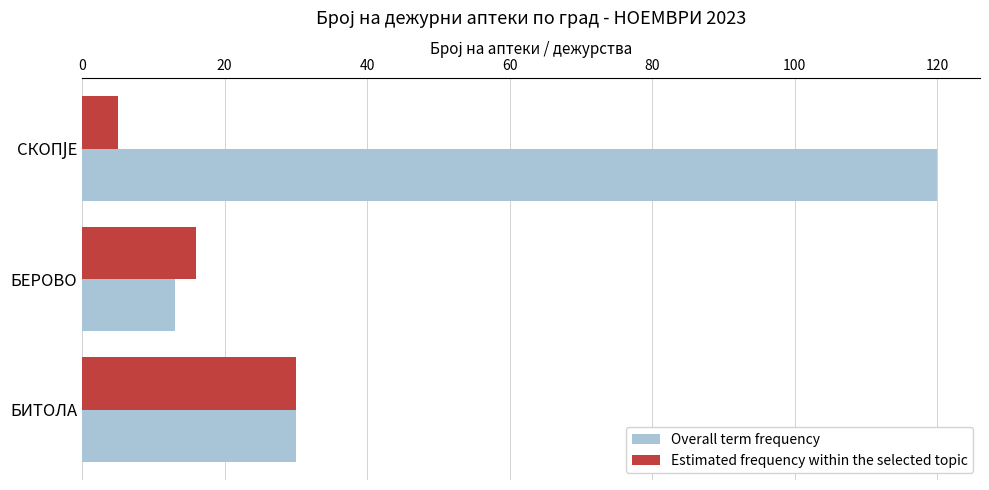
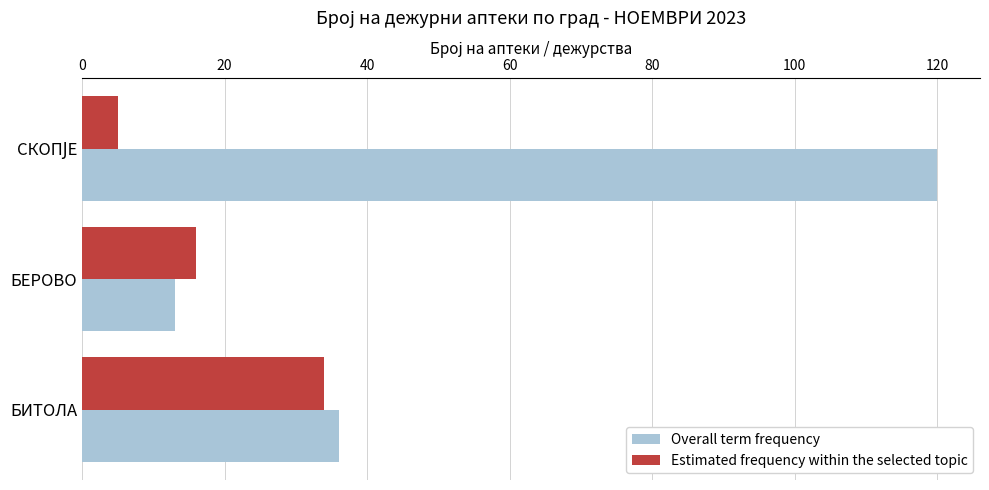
  {
    "Overall term frequency": {
      "СКОПЈЕ": 120,
      "БЕРОВО": 13,
-     "БИТОЛА": 30
+     "БИТОЛА": 36
    },
    "Estimated frequency within the selected topic": {
      "СКОПЈЕ": 5,
      "БЕРОВО": 16,
-     "БИТОЛА": 30
+     "БИТОЛА": 34
    }
  }
